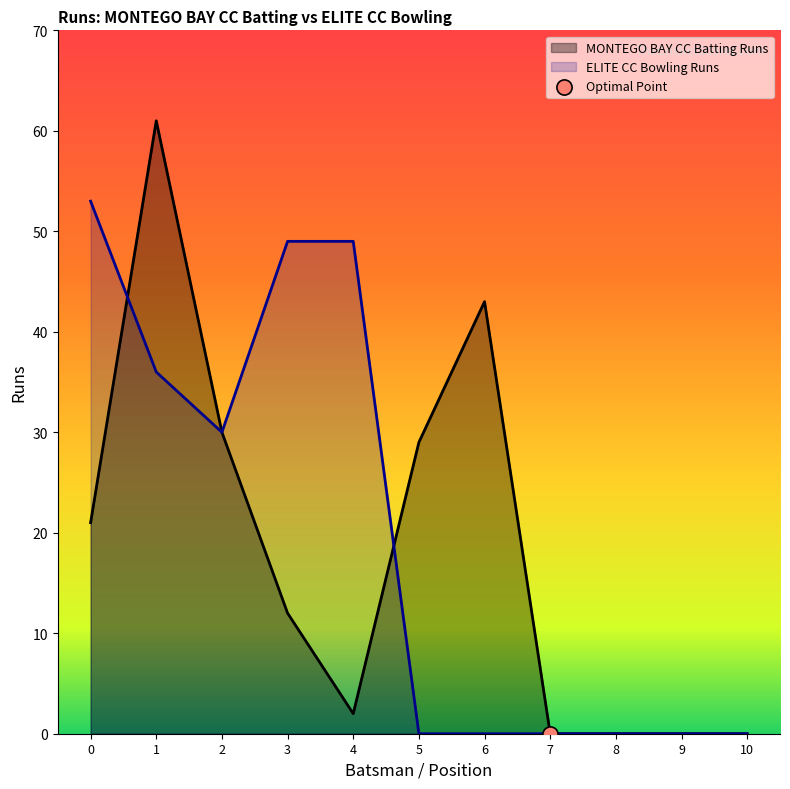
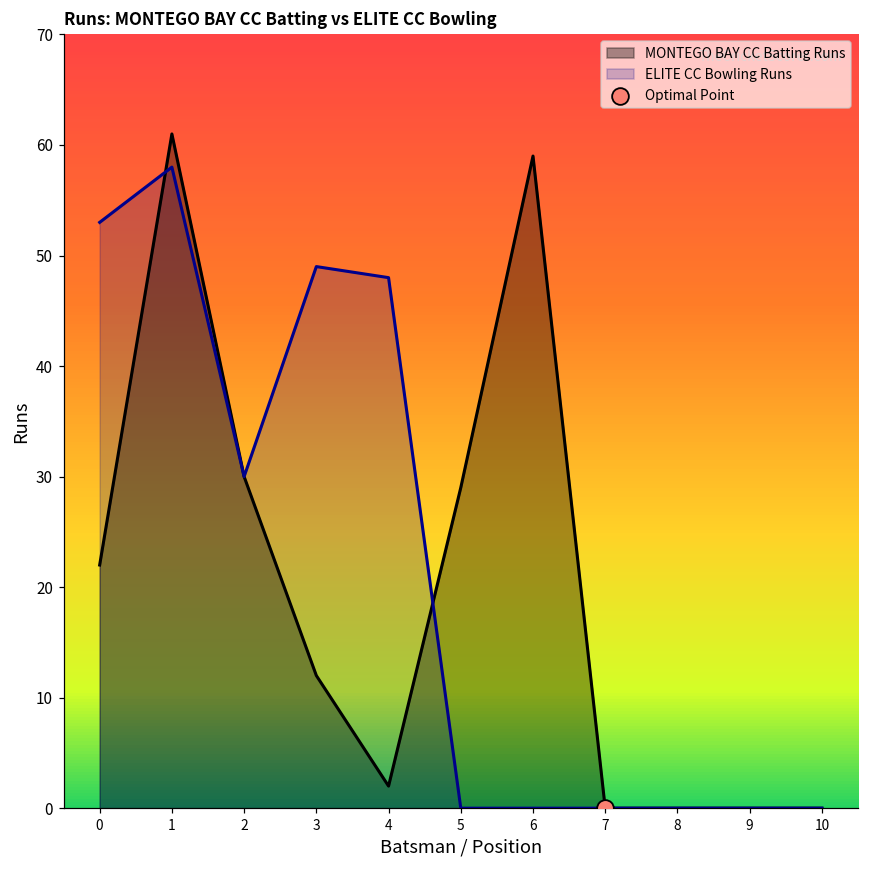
  {
    "MONTEGO BAY CC Batting Runs": {
-     "0": 21,
+     "0": 22,
      "1": 61,
      "3": 12,
      "4": 2,
      "5": 29,
-     "6": 43
+     "6": 59
    },
    "ELITE CC Bowling Runs": {
      "0": 53,
-     "1": 36,
+     "1": 58,
      "3": 49,
-     "4": 49,
+     "4": 48,
      "5": 0,
      "6": 0
    }
  }
